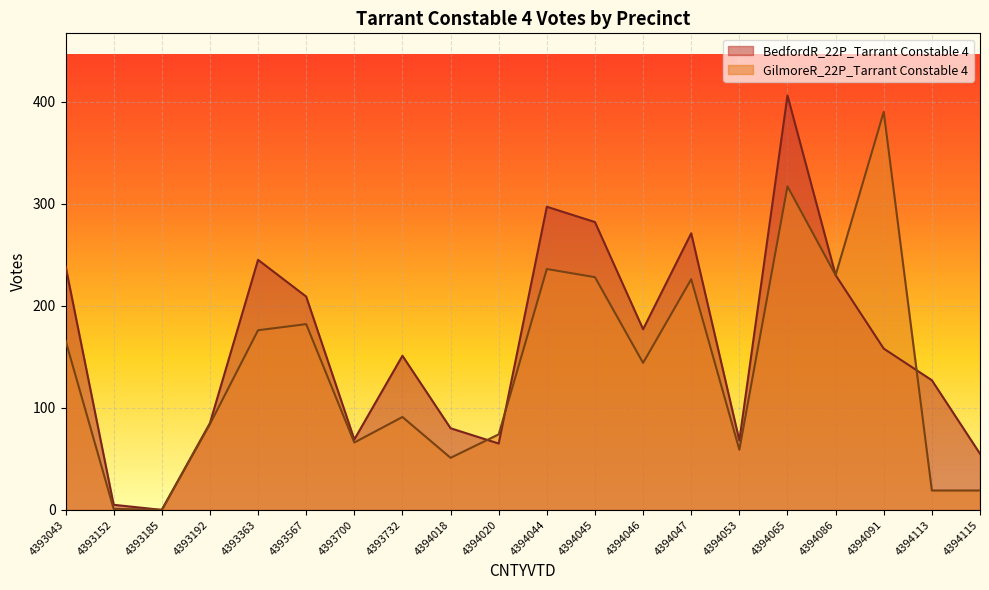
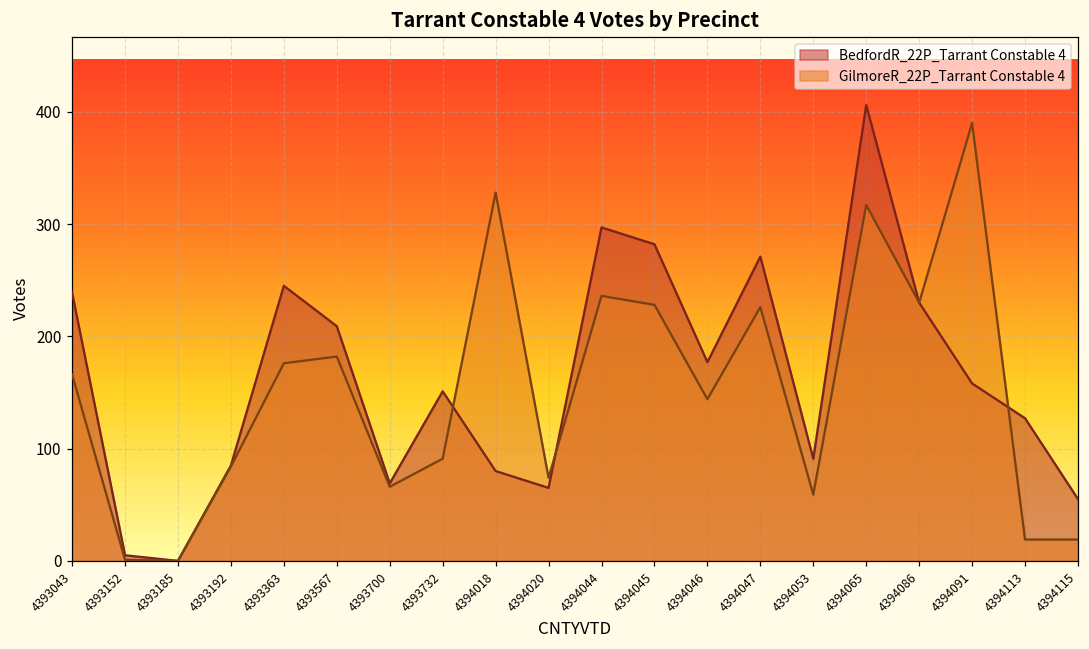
  {
    "BedfordR_22P_Tarrant Constable 4": {
      "4393043": 239,
      "4393152": 5,
      "4393363": 245,
      "4393567": 209,
      "4393700": 69,
      "4393732": 151,
      "4394018": 80,
      "4394020": 65,
      "4394044": 297,
      "4394045": 282,
      "4394046": 177,
      "4394047": 271,
-     "4394053": 68,
+     "4394053": 91,
      "4394065": 406,
      "4394091": 158,
      "4394113": 127,
      "4394115": 55
    },
    "GilmoreR_22P_Tarrant Constable 4": {
      "4393043": 166,
      "4393152": 1,
      "4393363": 176,
      "4393567": 182,
      "4393700": 66,
      "4393732": 91,
-     "4394018": 51,
+     "4394018": 328,
      "4394020": 74,
      "4394044": 236,
      "4394045": 228,
      "4394046": 144,
      "4394047": 226,
      "4394053": 59,
      "4394065": 317,
      "4394091": 390,
      "4394113": 19,
      "4394115": 19
    }
  }
